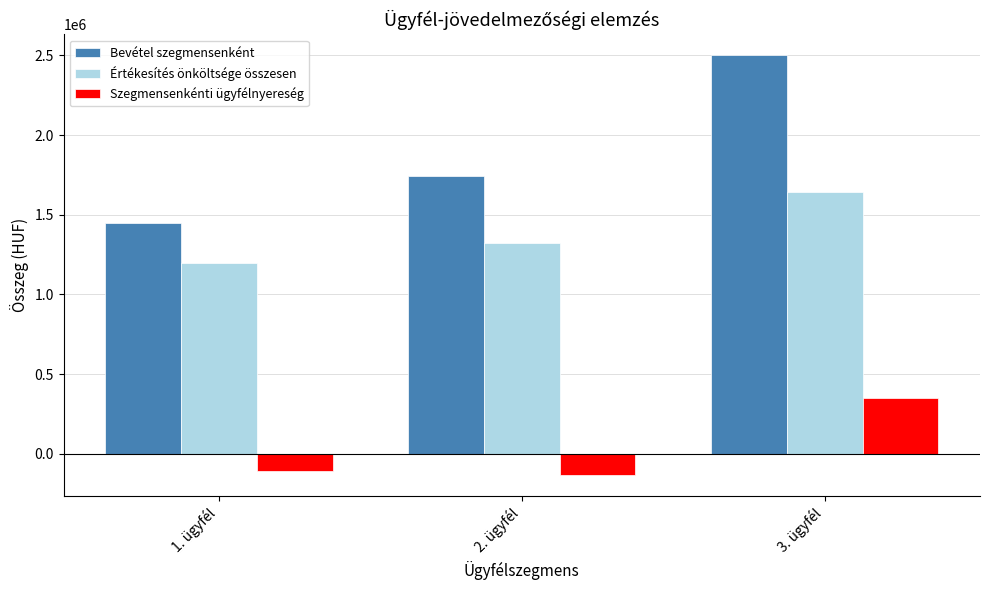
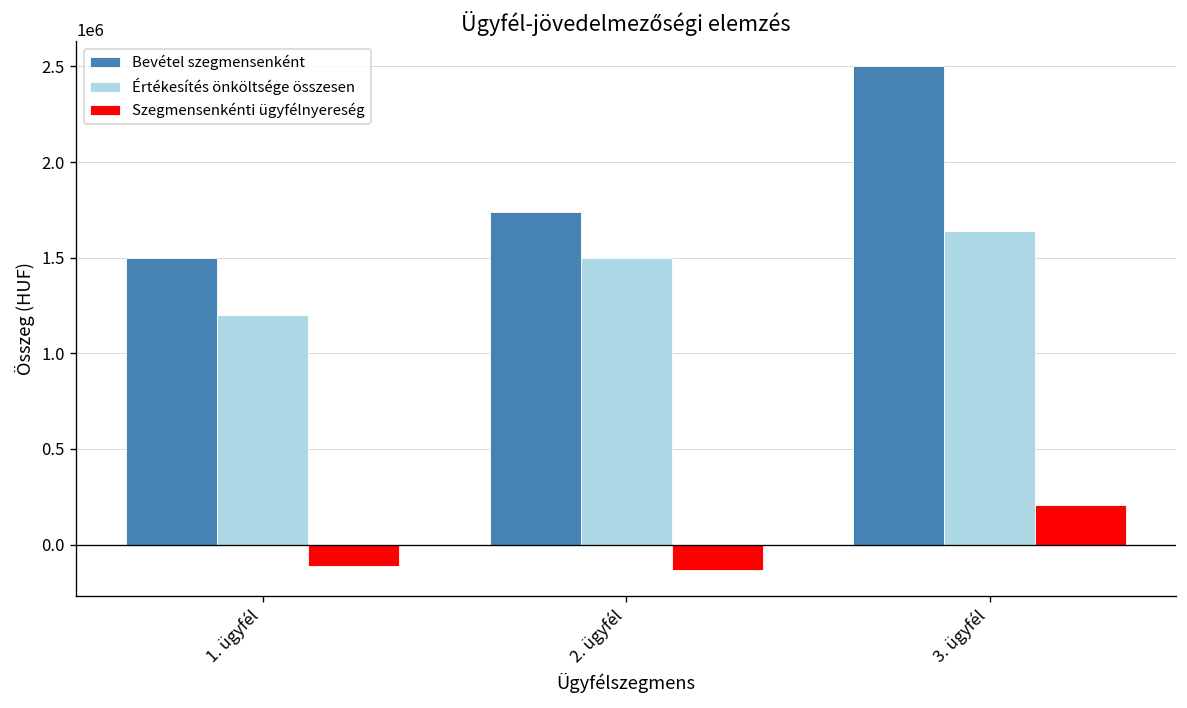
  {
    "Bevétel szegmensenként": {
-     "1. ügyfél": 1450000,
+     "1. ügyfél": 1500000,
      "2. ügyfél": 1740000,
      "3. ügyfél": 2500000
    },
    "Értékesítés önköltsége összesen": {
      "1. ügyfél": 1200000,
-     "2. ügyfél": 1320000,
+     "2. ügyfél": 1500000,
      "3. ügyfél": 1640000
    },
    "Szegmensenkénti ügyfélnyereség": {
      "1. ügyfél": -110000,
      "2. ügyfél": -140000,
-     "3. ügyfél": 350000
+     "3. ügyfél": 210000
    }
  }
